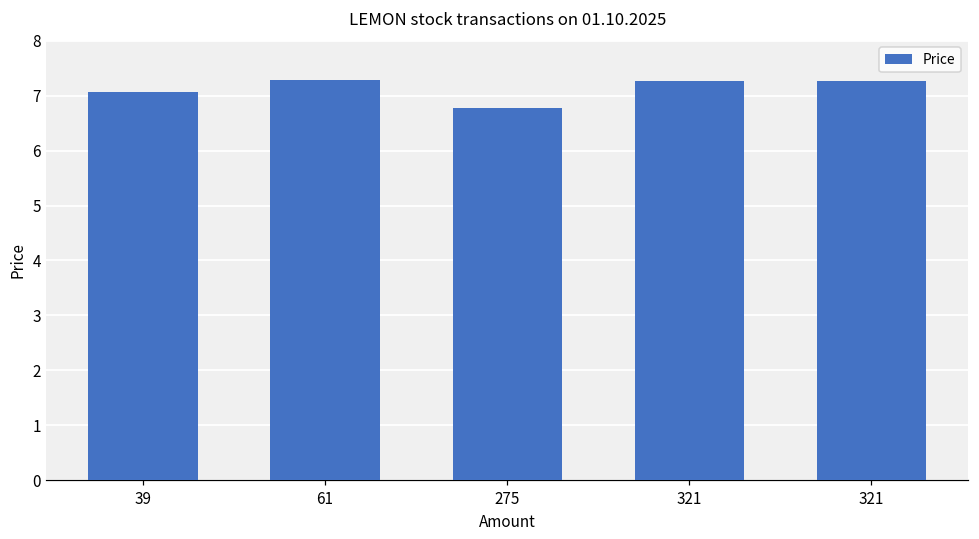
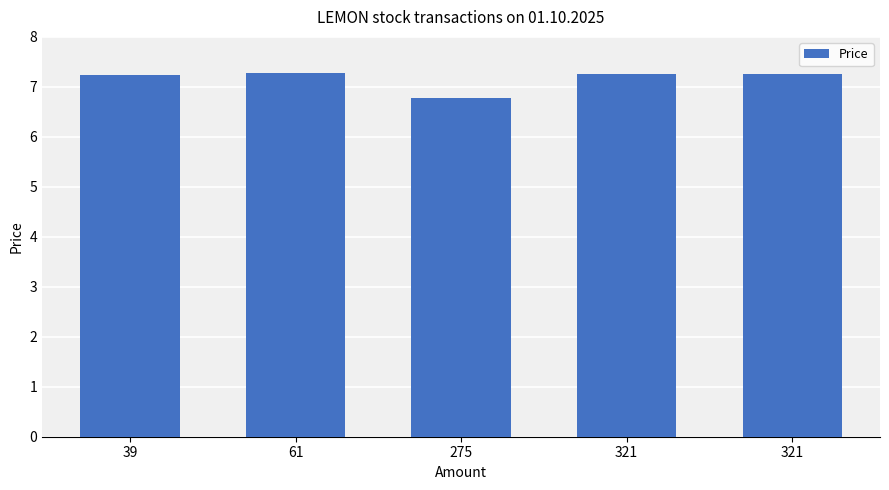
  {
-   "39": 7.1,
+   "39": 7.2,
    "61": 7.3,
    "275": 6.8
  }
